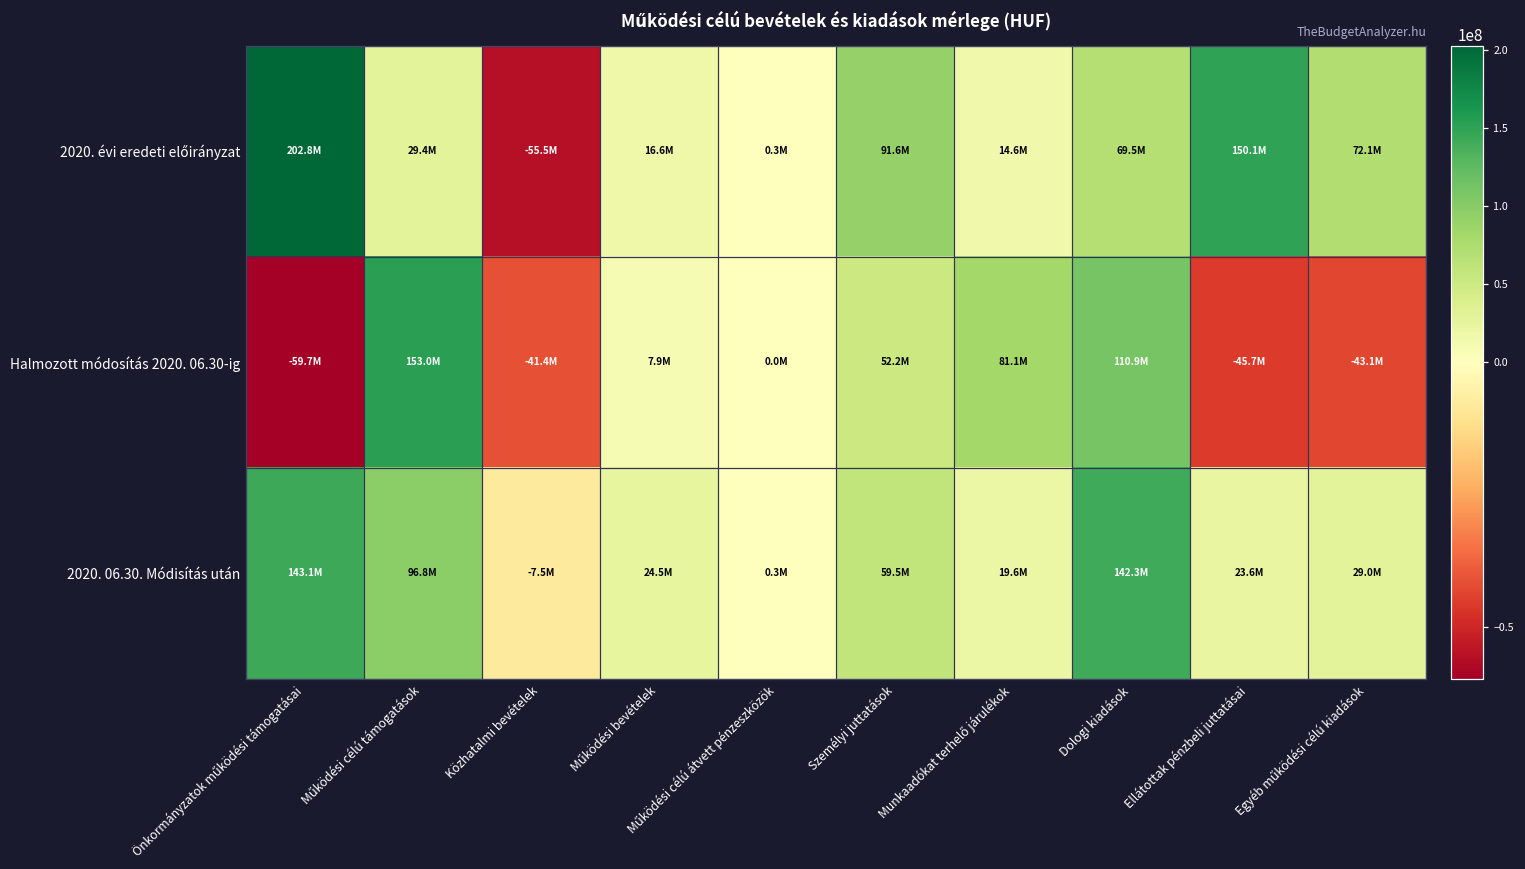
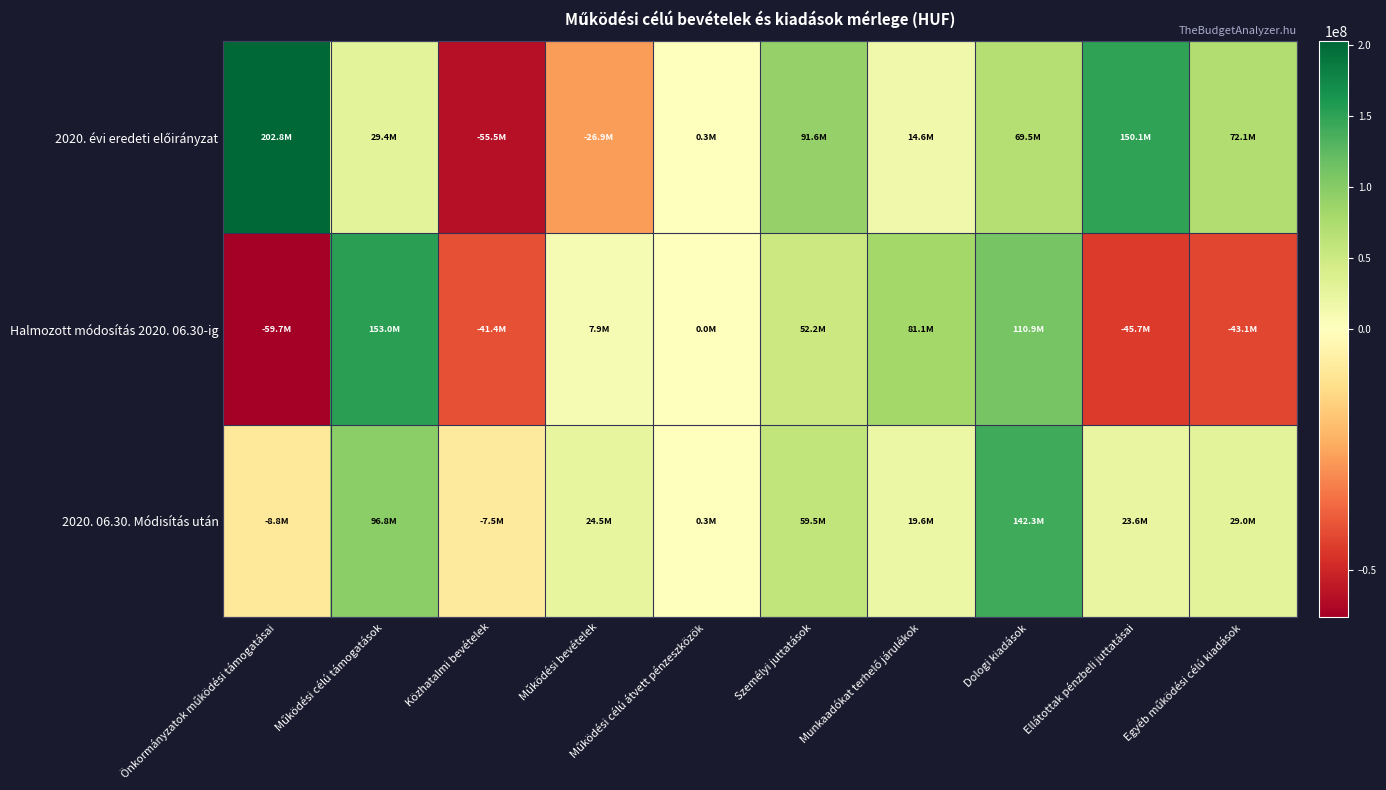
  {
    "2020. évi eredeti előirányzat": {
      "Önkormányzatok működési támogatásai": "202.8M",
      "Működési célú támogatások": "29.4M",
      "Közhatalmi bevételek": "-55.5M",
-     "Működési bevételek": "16.6M",
+     "Működési bevételek": "-26.9M",
      "Működési célú átvett pénzeszközök": "0.3M",
      "Személyi juttatások": "91.6M",
      "Munkaadókat terhelő járulékok": "14.6M",
      "Dologi kiadások": "69.5M",
      "Ellátottak pénzbeli juttatásai": "150.1M",
      "Egyéb működési célú kiadások": "72.1M"
    },
    "Halmozott módosítás 2020. 06.30-ig": {
      "Önkormányzatok működési támogatásai": "-59.7M",
      "Működési célú támogatások": "153.0M",
      "Közhatalmi bevételek": "-41.4M",
      "Működési bevételek": "7.9M",
      "Működési célú átvett pénzeszközök": "0.0M",
      "Személyi juttatások": "52.2M",
      "Munkaadókat terhelő járulékok": "81.1M",
      "Dologi kiadások": "110.9M",
      "Ellátottak pénzbeli juttatásai": "-45.7M",
      "Egyéb működési célú kiadások": "-43.1M"
    },
    "2020. 06.30. Módisítás után": {
-     "Önkormányzatok működési támogatásai": "143.1M",
+     "Önkormányzatok működési támogatásai": "-8.8M",
      "Működési célú támogatások": "96.8M",
      "Közhatalmi bevételek": "-7.5M",
      "Működési bevételek": "24.5M",
      "Működési célú átvett pénzeszközök": "0.3M",
      "Személyi juttatások": "59.5M",
      "Munkaadókat terhelő járulékok": "19.6M",
      "Dologi kiadások": "142.3M",
      "Ellátottak pénzbeli juttatásai": "23.6M",
      "Egyéb működési célú kiadások": "29.0M"
    }
  }
